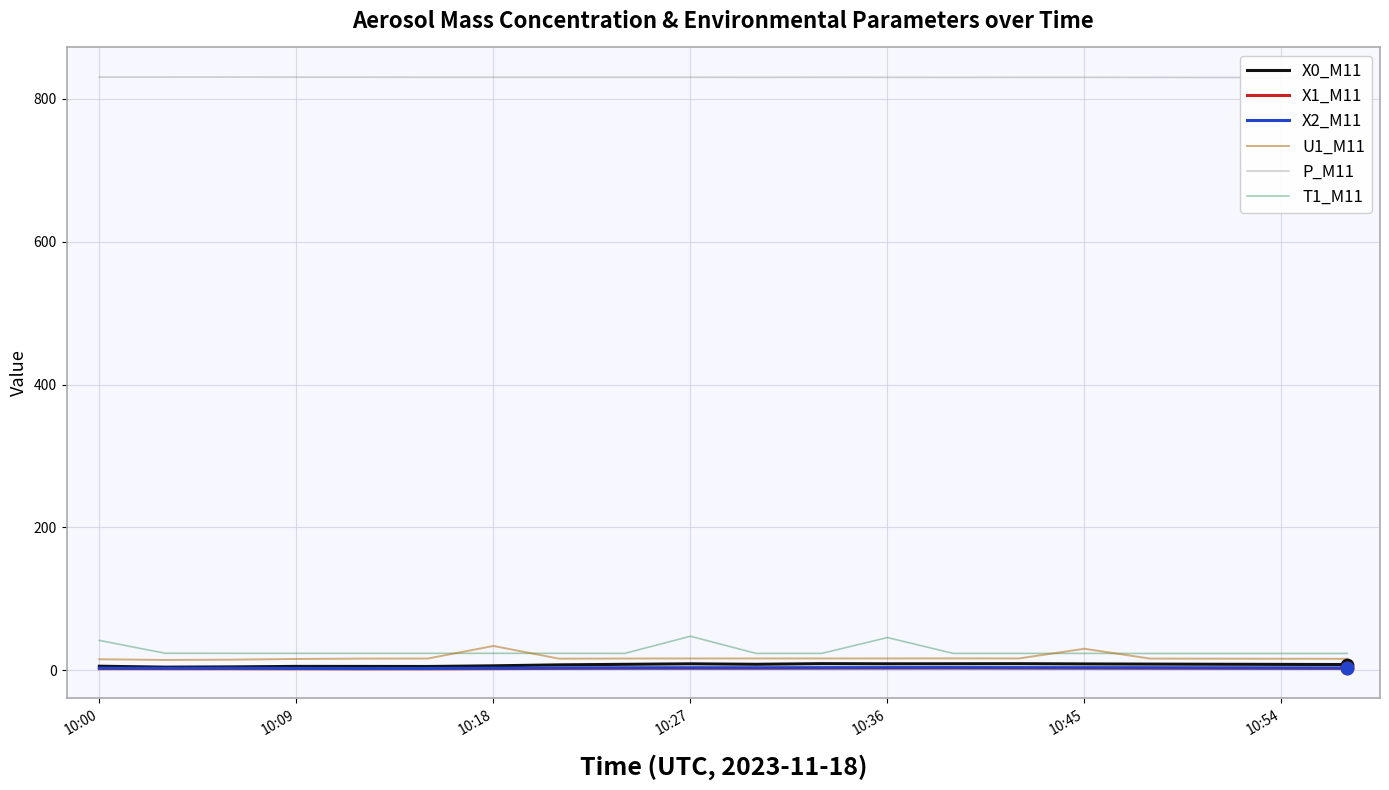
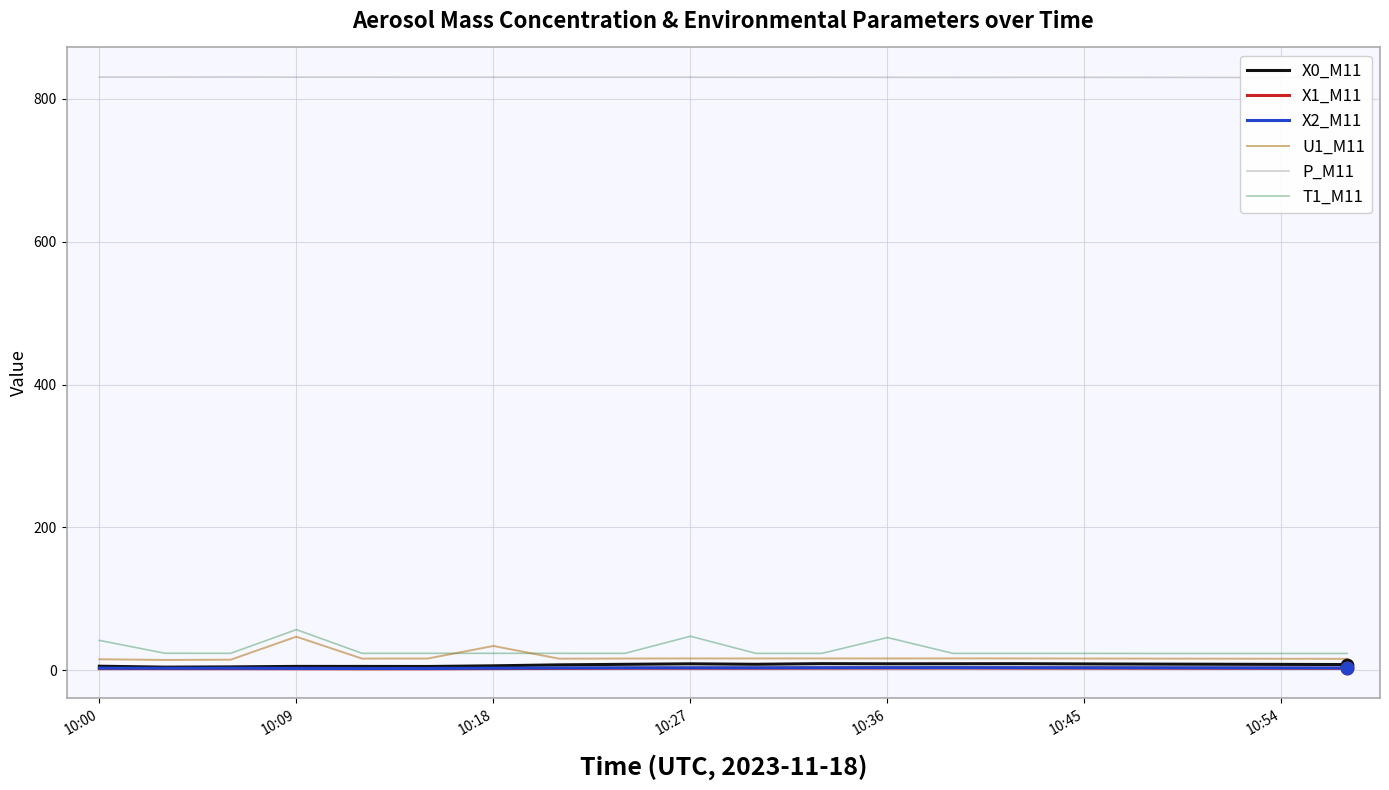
  {
    "U1_M11": {
      "10:00": 20,
-     "10:09": 20,
+     "10:09": 50,
      "10:18": 30,
      "10:27": 20,
      "10:36": 20,
-     "10:45": 30,
+     "10:45": 20,
      "10:54": 20
    },
    "P_M11": {
      "10:00": 830,
      "10:09": 830,
      "10:18": 830,
      "10:27": 830,
      "10:36": 830,
      "10:45": 830
    },
    "T1_M11": {
      "10:00": 40,
-     "10:09": 20,
+     "10:09": 60,
      "10:18": 20,
      "10:27": 50,
      "10:36": 50,
      "10:45": 20,
      "10:54": 20
    }
  }
